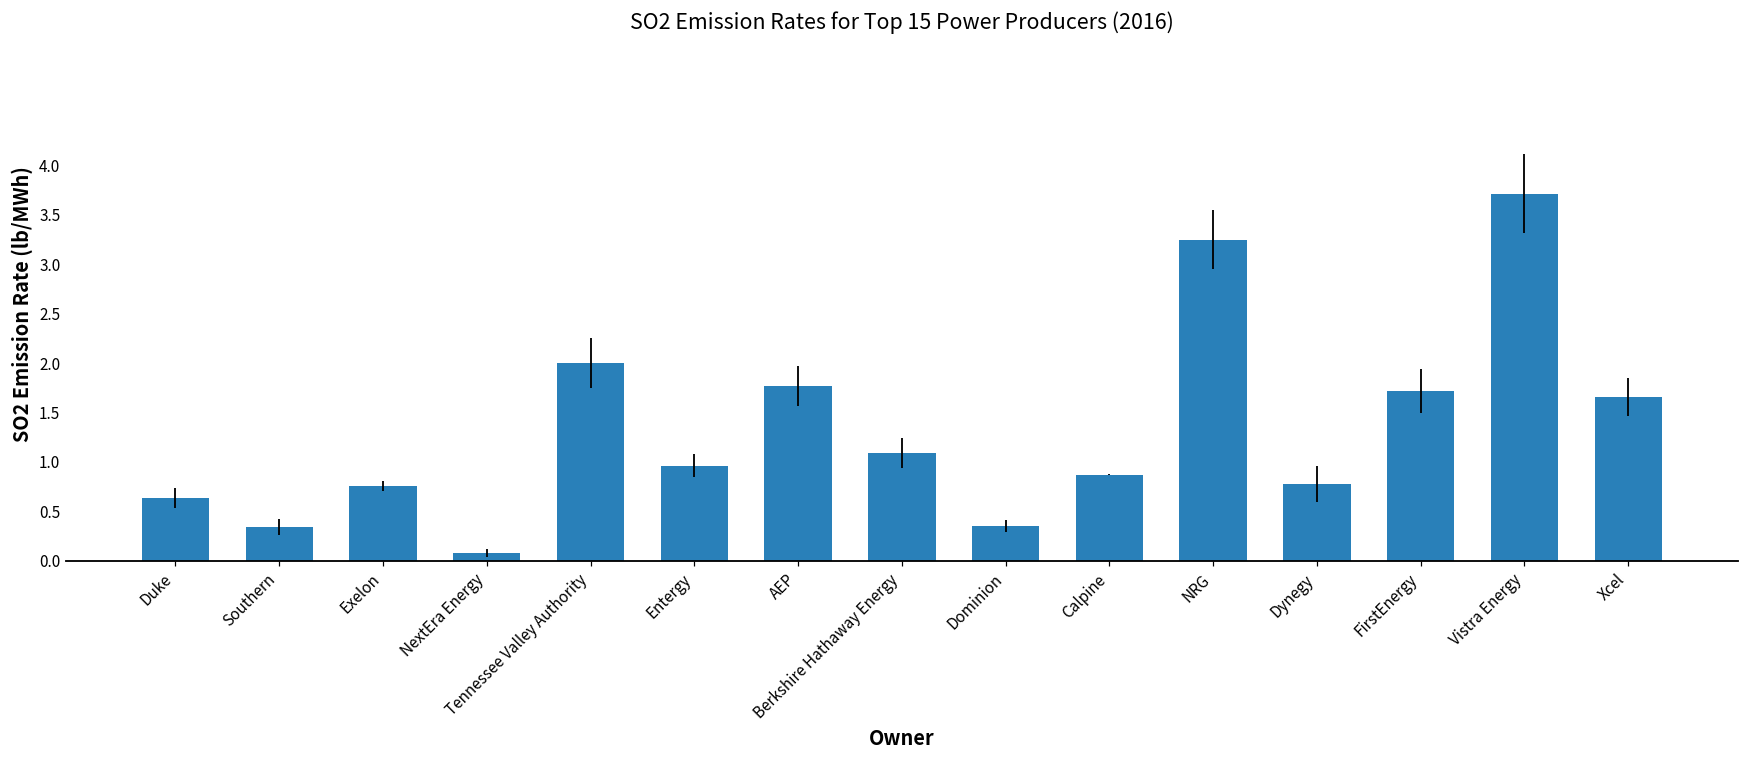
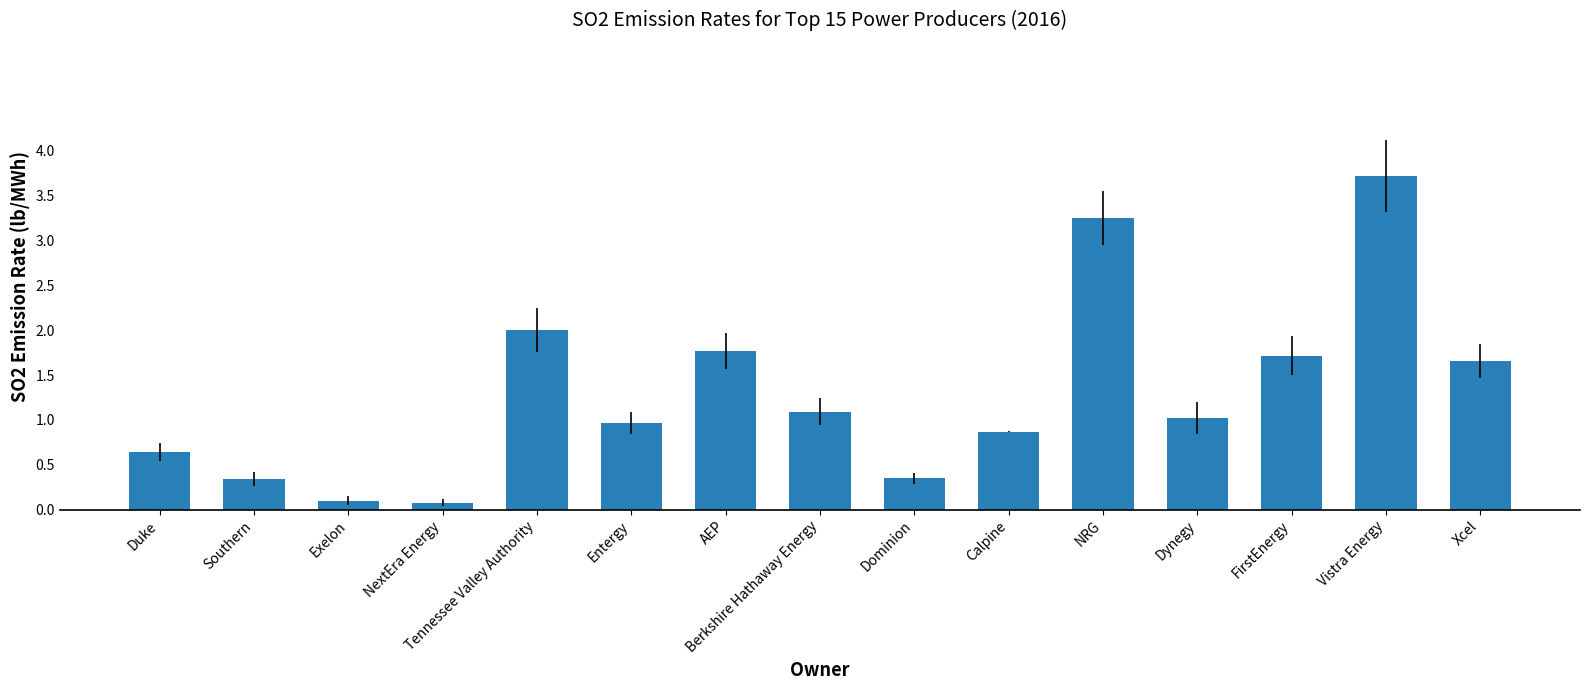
  {
    "Duke": 0.6,
    "Southern": 0.3,
-   "Exelon": 0.8,
+   "Exelon": 0.1,
    "NextEra Energy": 0.1,
    "Tennessee Valley Authority": 2.0,
    "Entergy": 1.0,
    "AEP": 1.8,
    "Berkshire Hathaway Energy": 1.1,
    "Dominion": 0.3,
    "Calpine": 0.9,
    "NRG": 3.2,
-   "Dynegy": 0.8,
+   "Dynegy": 1.0,
    "FirstEnergy": 1.7,
    "Vistra Energy": 3.7,
    "Xcel": 1.7
  }
